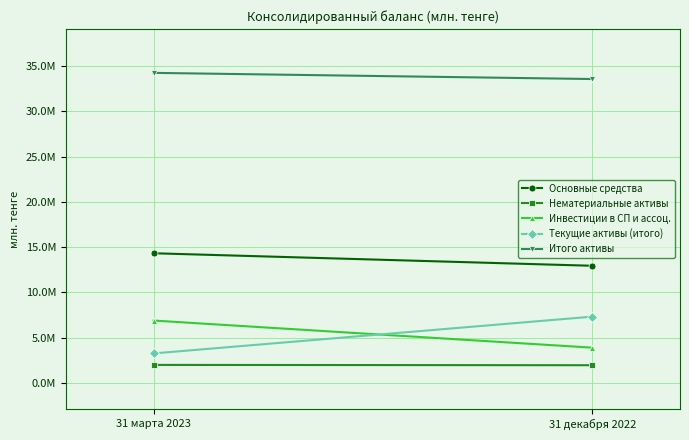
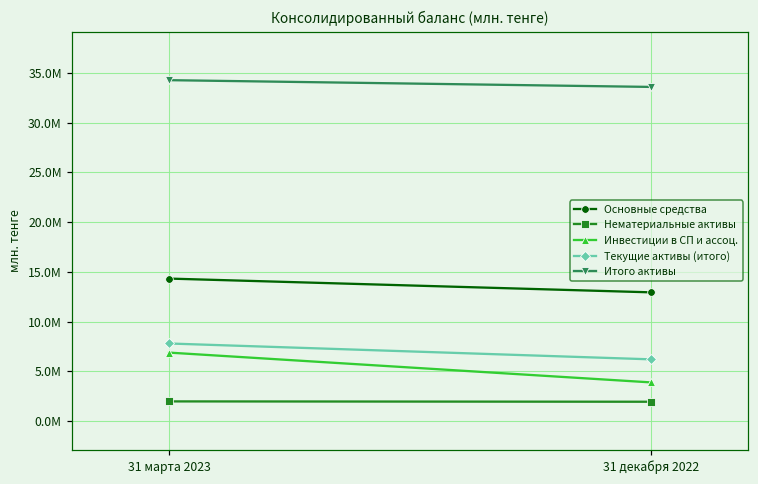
  {
    "Основные средства": {
      "31 марта 2023": 14000000,
      "31 декабря 2022": 13000000
    },
    "Инвестиции в СП и ассоц.": {
      "31 марта 2023": 7000000,
      "31 декабря 2022": 4000000
    },
    "Текущие активы (итого)": {
-     "31 марта 2023": 3000000,
-     "31 декабря 2022": 7000000
+     "31 марта 2023": 8000000,
+     "31 декабря 2022": 6000000
    }
  }
